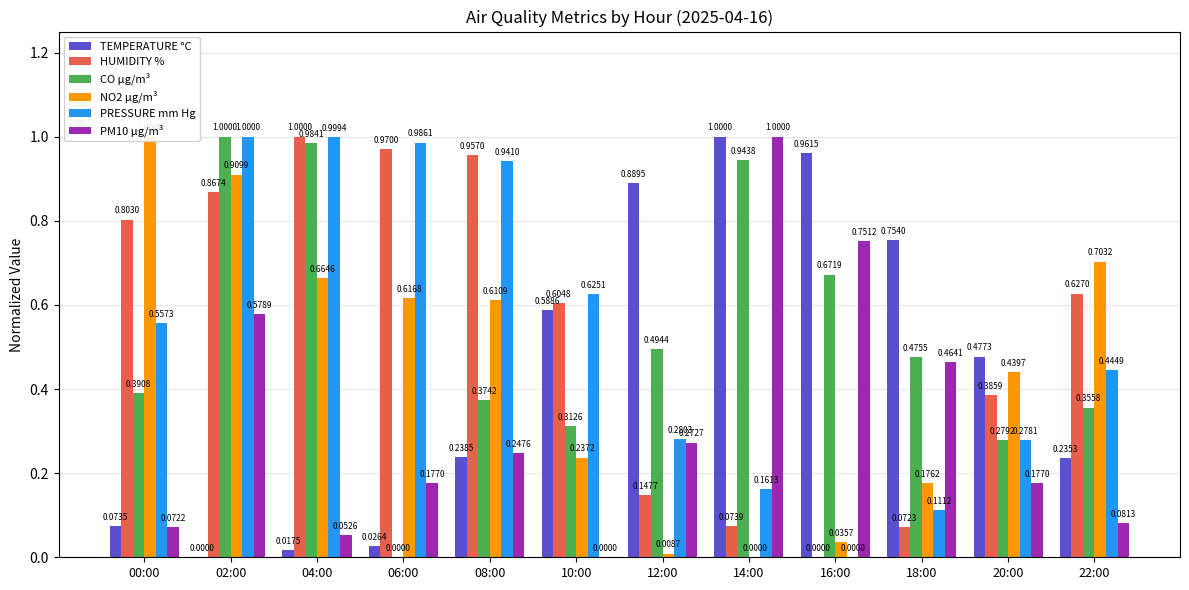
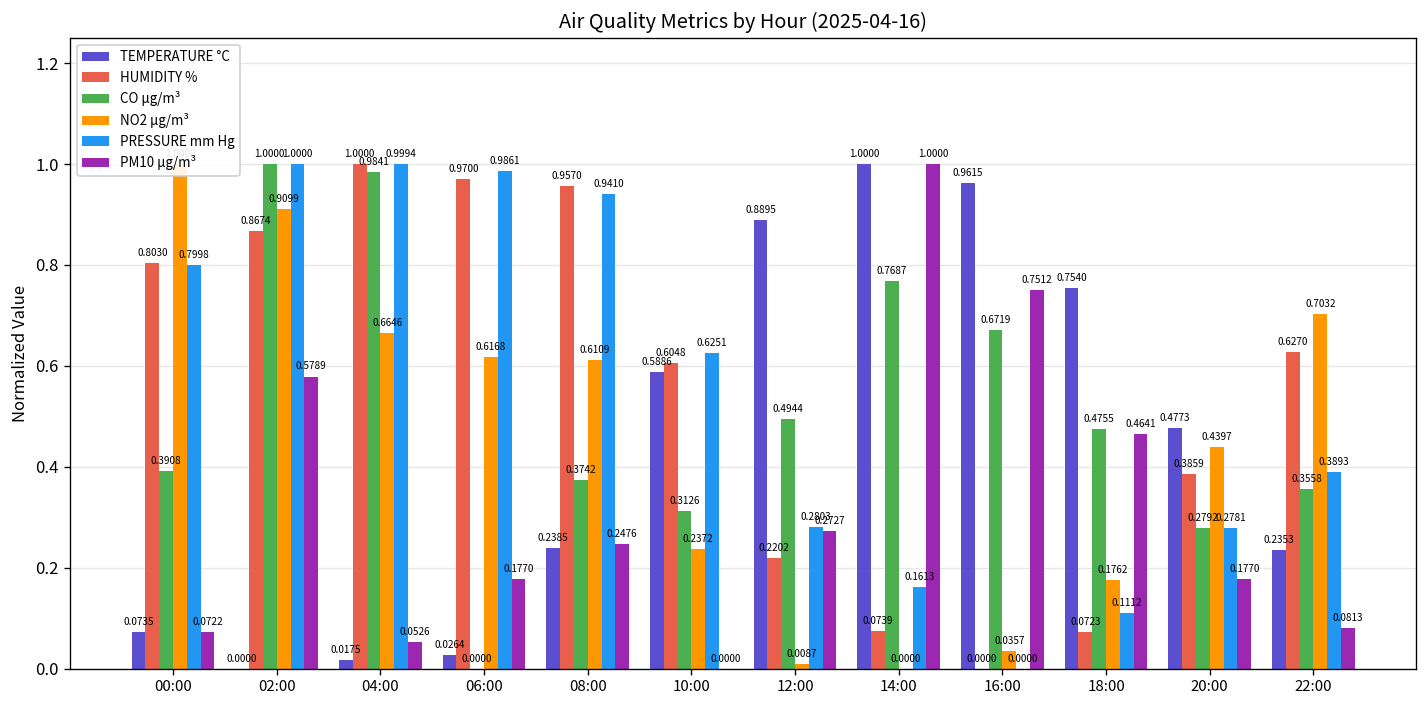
  {
    "TEMPERATURE °C": {
      "00:00": 0.0735,
      "02:00": 0.0000,
      "04:00": 0.0175,
      "06:00": 0.0264,
      "08:00": 0.2385,
      "10:00": 0.5886,
      "12:00": 0.8895,
      "14:00": 1.0000,
      "16:00": 0.9615,
      "18:00": 0.7540,
      "20:00": 0.4773,
      "22:00": 0.2353
    },
    "HUMIDITY %": {
      "00:00": 0.8030,
      "02:00": 0.8674,
      "04:00": 1.0000,
      "06:00": 0.9700,
      "08:00": 0.9570,
      "10:00": 0.6048,
-     "12:00": 0.1477,
+     "12:00": 0.2202,
      "14:00": 0.0739,
      "16:00": 0.0000,
      "18:00": 0.0723,
      "20:00": 0.3859,
      "22:00": 0.6270
    },
    "CO µg/m³": {
      "00:00": 0.3908,
      "02:00": 1.0000,
      "04:00": 0.9841,
      "06:00": 0.0000,
      "08:00": 0.3742,
      "10:00": 0.3126,
      "12:00": 0.4944,
-     "14:00": 0.9438,
+     "14:00": 0.7687,
      "16:00": 0.6719,
      "18:00": 0.4755,
      "20:00": 0.2792,
      "22:00": 0.3558
    },
    "NO2 µg/m³": {
      "02:00": 0.9099,
      "04:00": 0.6646,
      "06:00": 0.6168,
      "08:00": 0.6109,
      "10:00": 0.2372,
      "12:00": 0.0087,
      "14:00": 0.0000,
      "16:00": 0.0357,
      "18:00": 0.1762,
      "20:00": 0.4397,
      "22:00": 0.7032
    },
    "PRESSURE mm Hg": {
-     "00:00": 0.5573,
+     "00:00": 0.7998,
      "02:00": 1.0000,
      "04:00": 0.9994,
      "06:00": 0.9861,
      "08:00": 0.9410,
      "10:00": 0.6251,
      "14:00": 0.1613,
      "16:00": 0.0000,
      "18:00": 0.1112,
      "20:00": 0.2781,
-     "22:00": 0.4449
+     "22:00": 0.3893
    },
    "PM10 µg/m³": {
      "00:00": 0.0722,
      "02:00": 0.5789,
      "04:00": 0.0526,
      "06:00": 0.1770,
      "08:00": 0.2476,
      "10:00": 0.0000,
      "14:00": 1.0000,
      "16:00": 0.7512,
      "18:00": 0.4641,
      "20:00": 0.1770,
      "22:00": 0.0813
    }
  }
